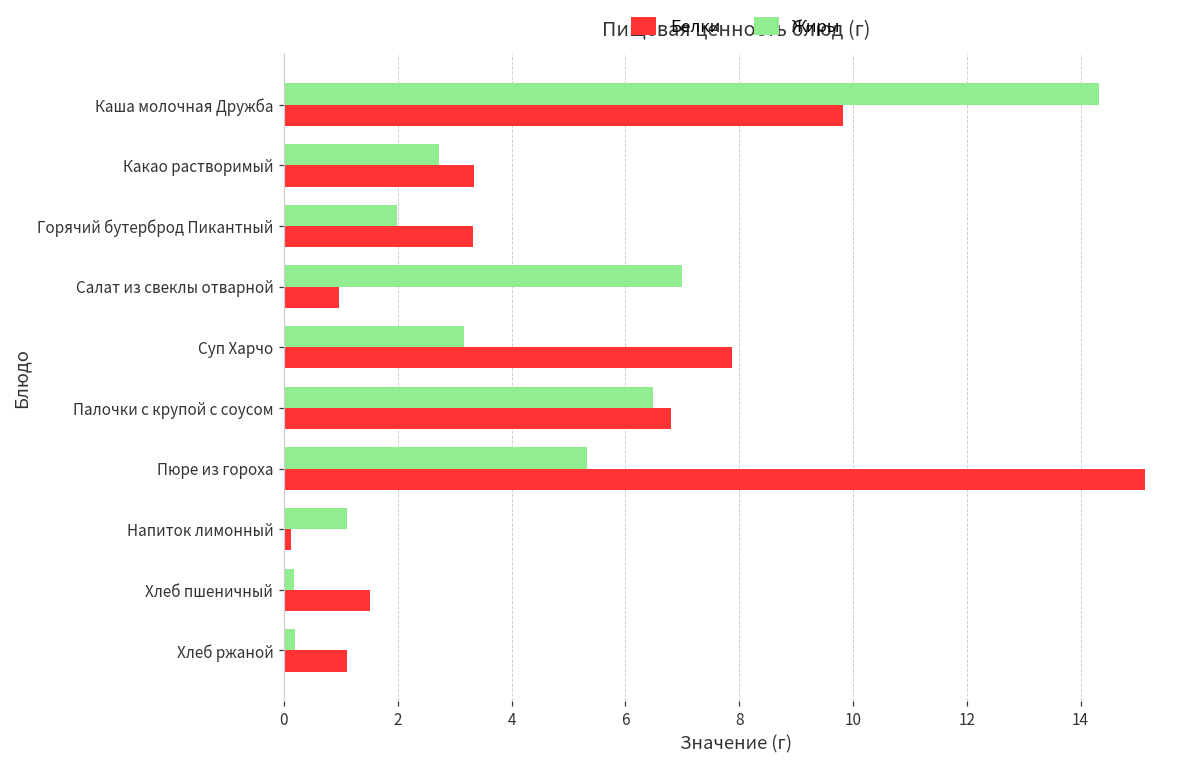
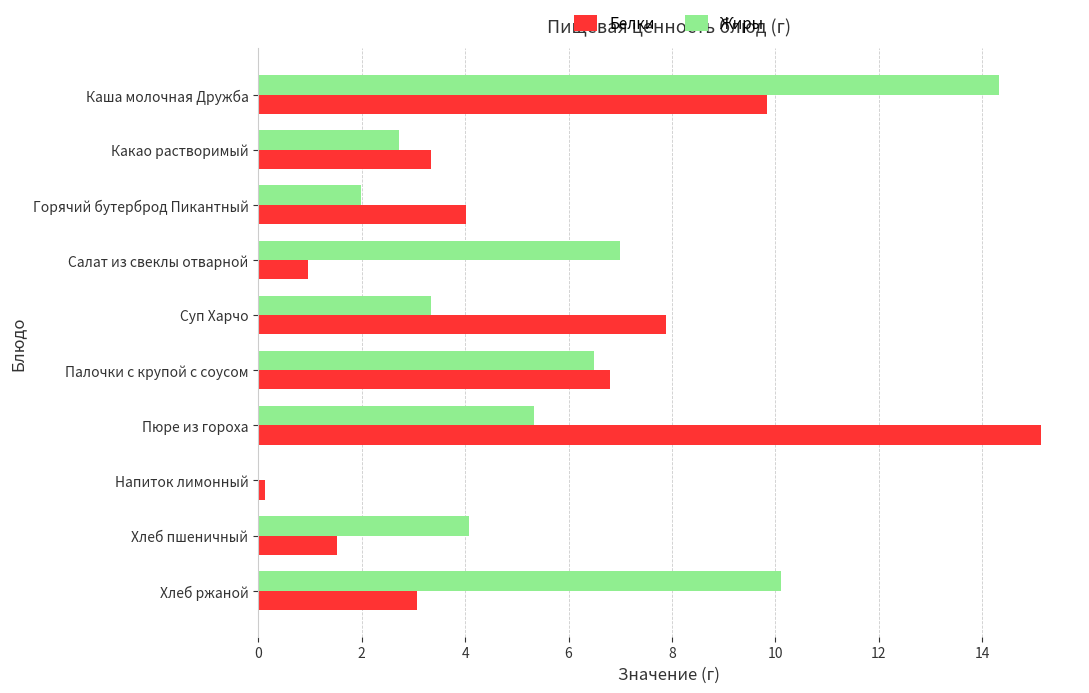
  {
    "Белки": {
      "Каша молочная Дружба": 9.8,
      "Какао растворимый": 3.3,
-     "Горячий бутерброд Пикантный": 3.3,
+     "Горячий бутерброд Пикантный": 4.0,
      "Салат из свеклы отварной": 1.0,
      "Суп Харчо": 7.9,
      "Палочки с крупой с соусом": 6.8,
      "Пюре из гороха": 15.1,
      "Напиток лимонный": 0.1,
      "Хлеб пшеничный": 1.5,
-     "Хлеб ржаной": 1.1
+     "Хлеб ржаной": 3.1
    },
    "Жиры": {
      "Каша молочная Дружба": 14.3,
      "Какао растворимый": 2.7,
      "Горячий бутерброд Пикантный": 2.0,
      "Салат из свеклы отварной": 7.0,
-     "Суп Харчо": 3.2,
+     "Суп Харчо": 3.3,
      "Палочки с крупой с соусом": 6.5,
      "Пюре из гороха": 5.3,
-     "Напиток лимонный": 1.1,
-     "Хлеб пшеничный": 0.2,
-     "Хлеб ржаной": 0.2
+     "Напиток лимонный": 0.0,
+     "Хлеб пшеничный": 4.1,
+     "Хлеб ржаной": 10.1
    }
  }
